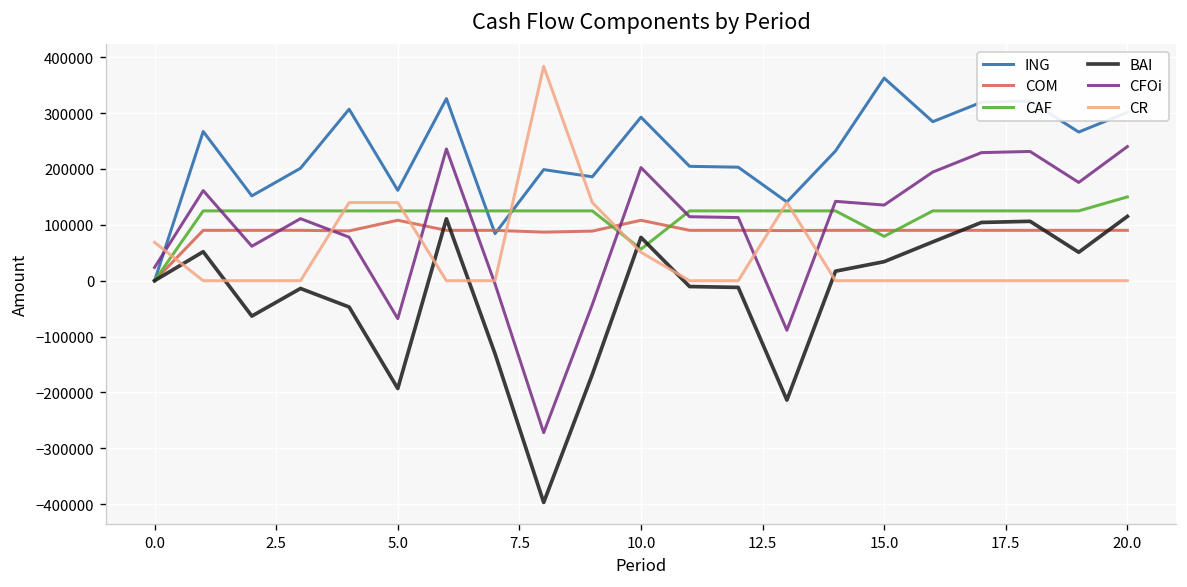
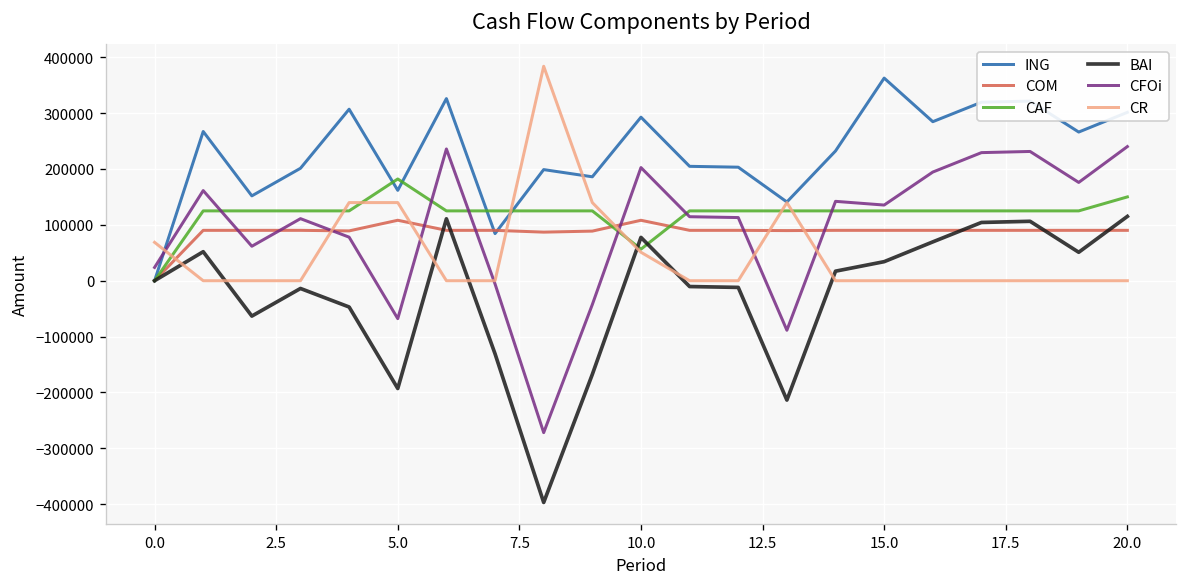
  {
    "ING": {
      "5.0": 160000,
      "10.0": 290000,
      "15.0": 360000
    },
    "COM": {
      "5.0": 110000,
      "10.0": 110000,
      "15.0": 90000,
      "20.0": 90000
    },
    "CAF": {
-     "5.0": 130000,
+     "5.0": 180000,
      "10.0": 60000,
-     "15.0": 80000,
+     "15.0": 130000,
      "20.0": 150000
    },
    "BAI": {
      "5.0": -190000,
      "10.0": 80000,
      "15.0": 30000,
      "20.0": 120000
    },
    "CFOi": {
      "0.0": 20000,
      "5.0": -70000,
      "10.0": 200000,
      "15.0": 140000,
      "20.0": 240000
    },
    "CR": {
      "0.0": 70000,
      "5.0": 140000,
      "10.0": 50000,
      "15.0": 0,
      "20.0": 0
    }
  }
